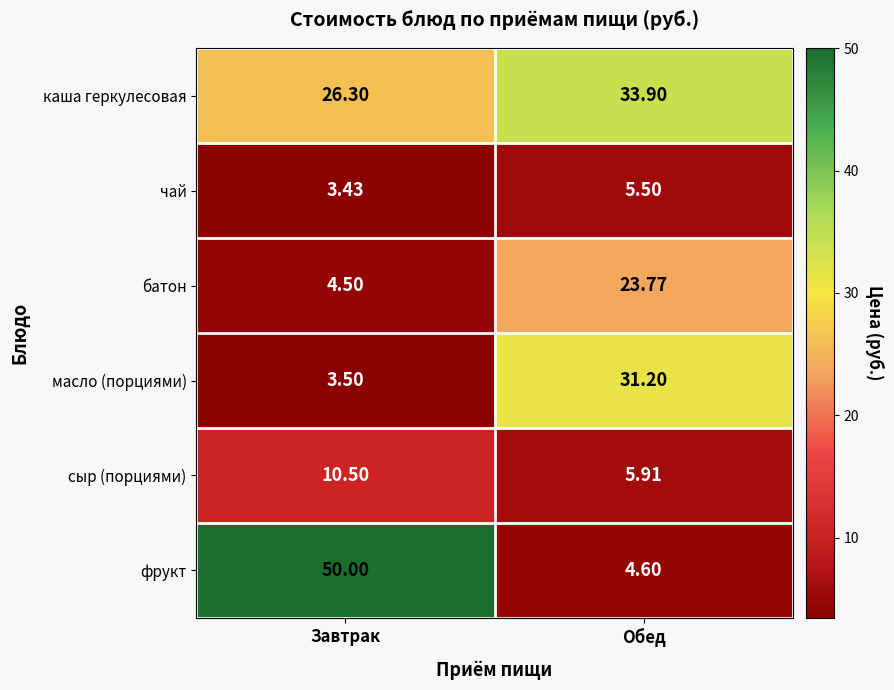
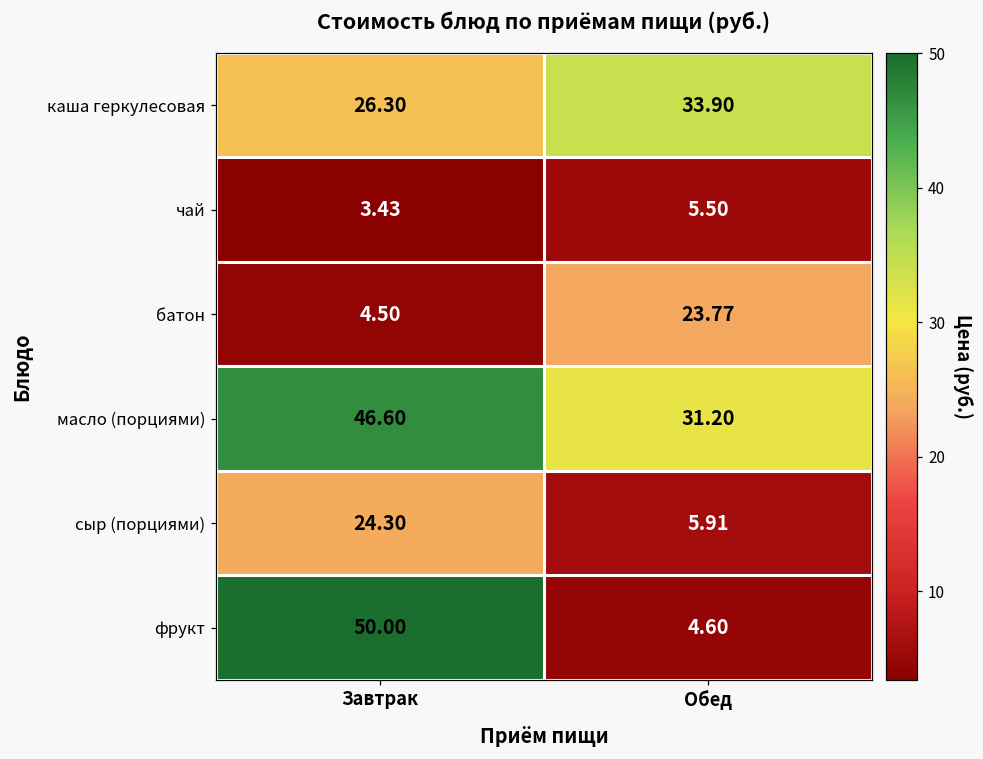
  {
    "каша геркулесовая": {
      "Завтрак": 26.30,
      "Обед": 33.90
    },
    "чай": {
      "Завтрак": 3.43,
      "Обед": 5.50
    },
    "батон": {
      "Завтрак": 4.50,
      "Обед": 23.77
    },
    "масло (порциями)": {
-     "Завтрак": 3.50,
+     "Завтрак": 46.60,
      "Обед": 31.20
    },
    "сыр (порциями)": {
-     "Завтрак": 10.50,
+     "Завтрак": 24.30,
      "Обед": 5.91
    },
    "фрукт": {
      "Завтрак": 50.00,
      "Обед": 4.60
    }
  }
